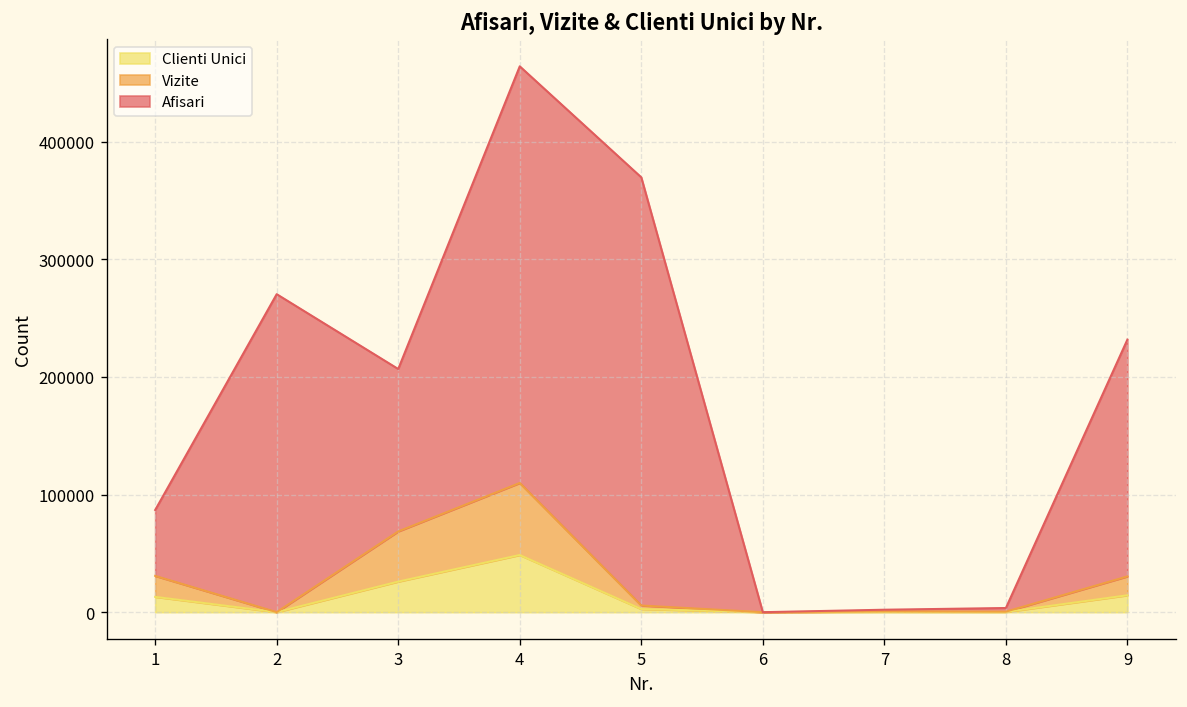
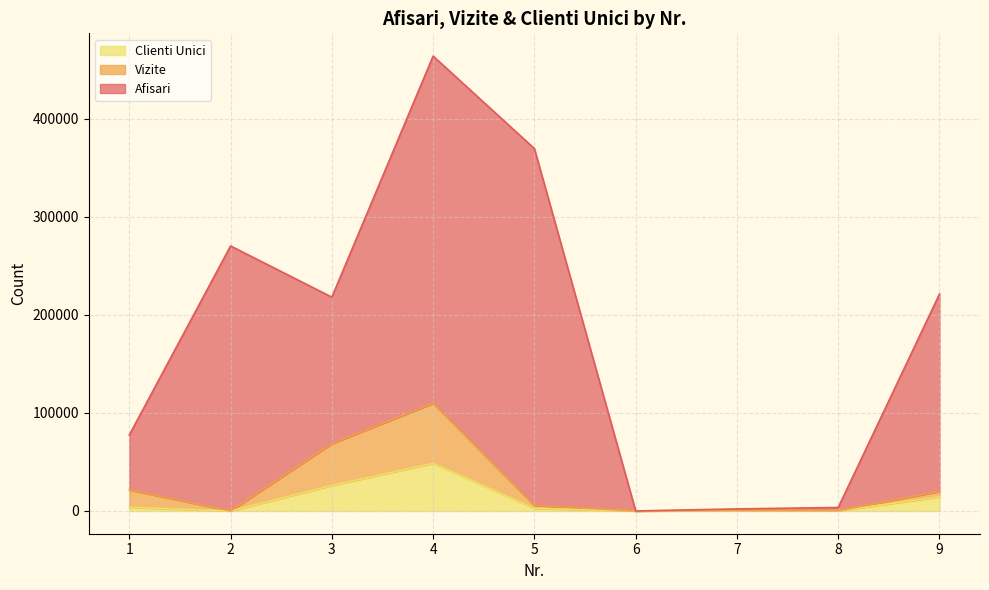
  {
    "Clienti Unici": {
-     "1": 10000,
+     "1": 0,
      "3": 30000,
      "4": 50000,
      "5": 0,
      "9": 10000
    },
    "Vizite": {
      "1": 20000,
      "3": 40000,
      "4": 60000,
      "5": 0,
-     "9": 20000
+     "9": 10000
    },
    "Afisari": {
      "1": 60000,
      "2": 270000,
-     "3": 140000,
+     "3": 150000,
      "4": 350000,
      "5": 360000,
      "8": 0,
      "9": 200000
    }
  }
